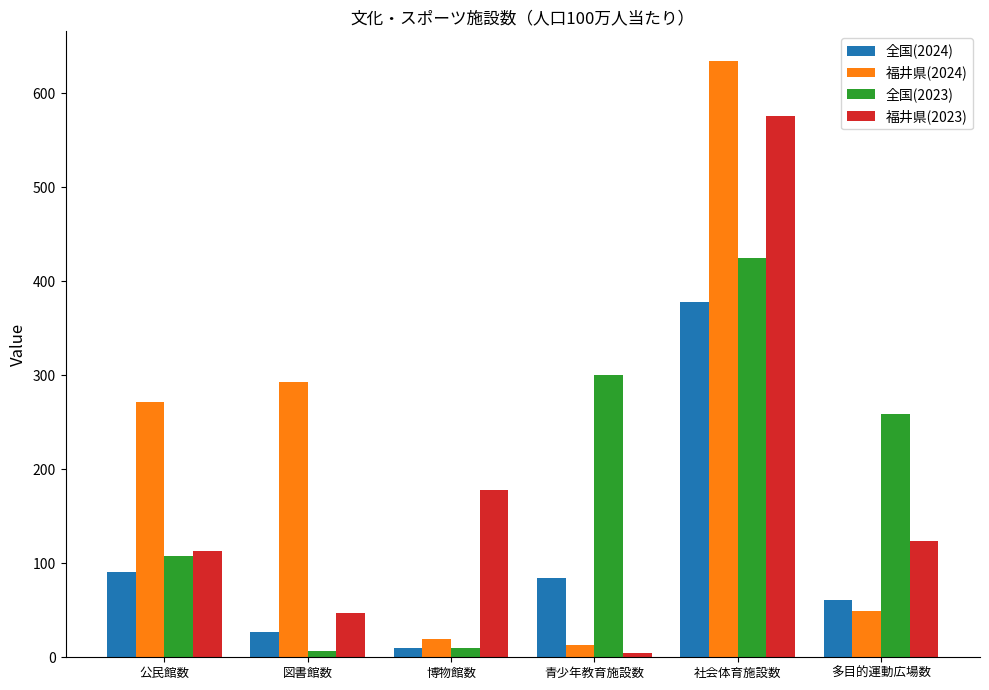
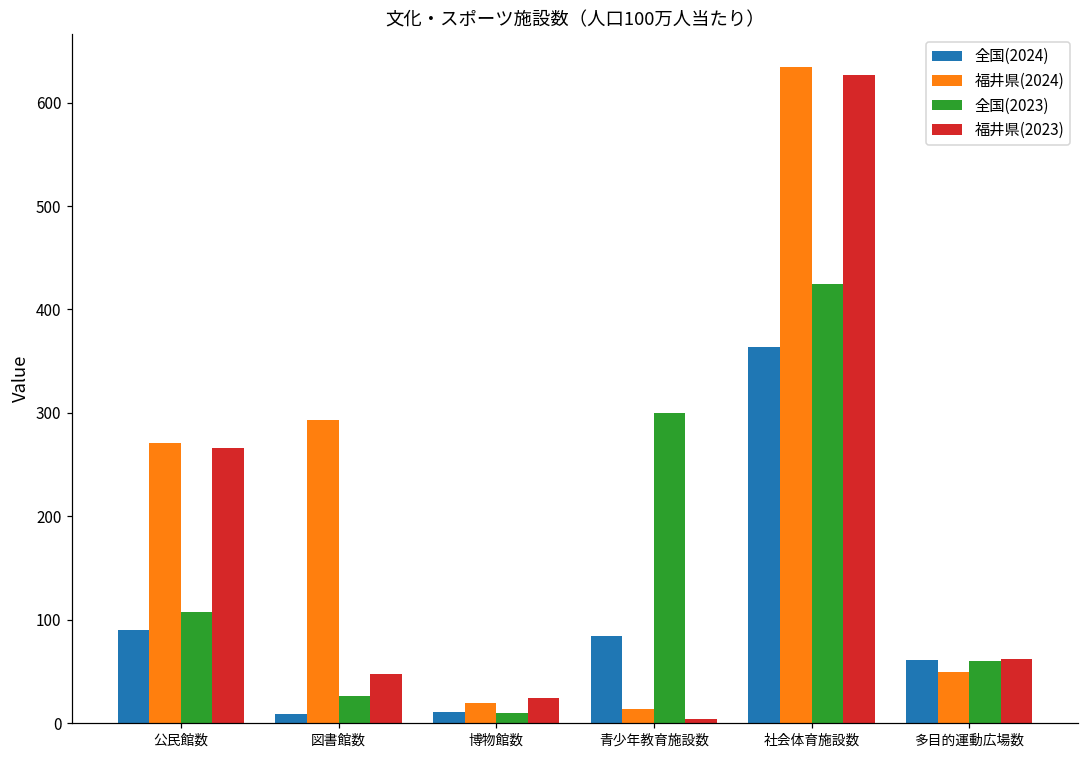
  {
    "全国(2024)": {
      "公民館数": 90,
-     "図書館数": 30,
+     "図書館数": 10,
      "博物館数": 10,
      "青少年教育施設数": 80,
-     "社会体育施設数": 380,
+     "社会体育施設数": 360,
      "多目的運動広場数": 60
    },
    "福井県(2024)": {
      "公民館数": 270,
      "図書館数": 290,
      "博物館数": 20,
      "青少年教育施設数": 10,
      "社会体育施設数": 630,
      "多目的運動広場数": 50
    },
    "全国(2023)": {
      "公民館数": 110,
-     "図書館数": 10,
+     "図書館数": 30,
      "博物館数": 10,
      "青少年教育施設数": 300,
      "社会体育施設数": 420,
-     "多目的運動広場数": 260
+     "多目的運動広場数": 60
    },
    "福井県(2023)": {
-     "公民館数": 110,
+     "公民館数": 270,
      "図書館数": 50,
-     "博物館数": 180,
+     "博物館数": 20,
      "青少年教育施設数": 0,
-     "社会体育施設数": 580,
-     "多目的運動広場数": 120
+     "社会体育施設数": 630,
+     "多目的運動広場数": 60
    }
  }
